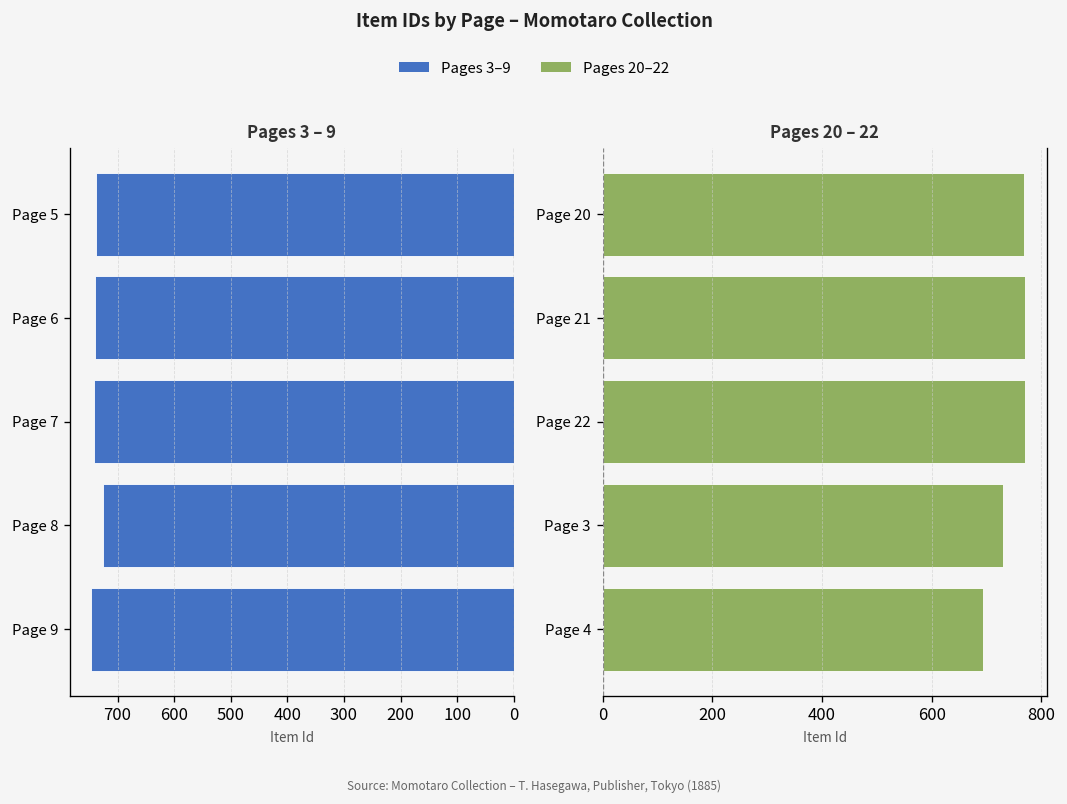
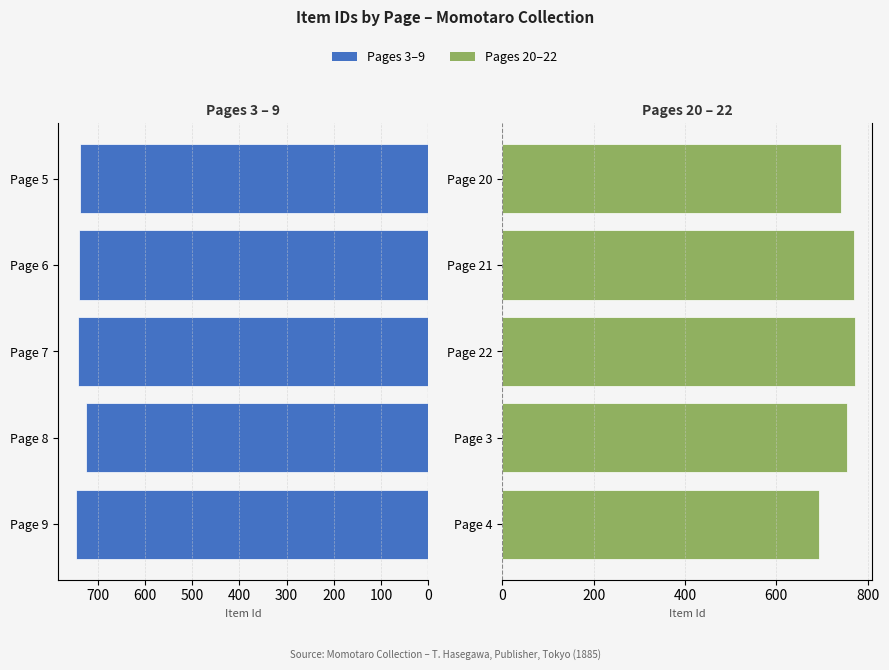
  {
    "Pages 3 – 9": {
      "Page 5": 740,
      "Page 6": 740,
      "Page 7": 740,
      "Page 8": 730,
      "Page 9": 750
    },
    "Pages 20 – 22": {
-     "Page 20": 770,
+     "Page 20": 740,
      "Page 21": 770,
      "Page 22": 770,
-     "Page 3": 730,
+     "Page 3": 750,
      "Page 4": 690
    }
  }
